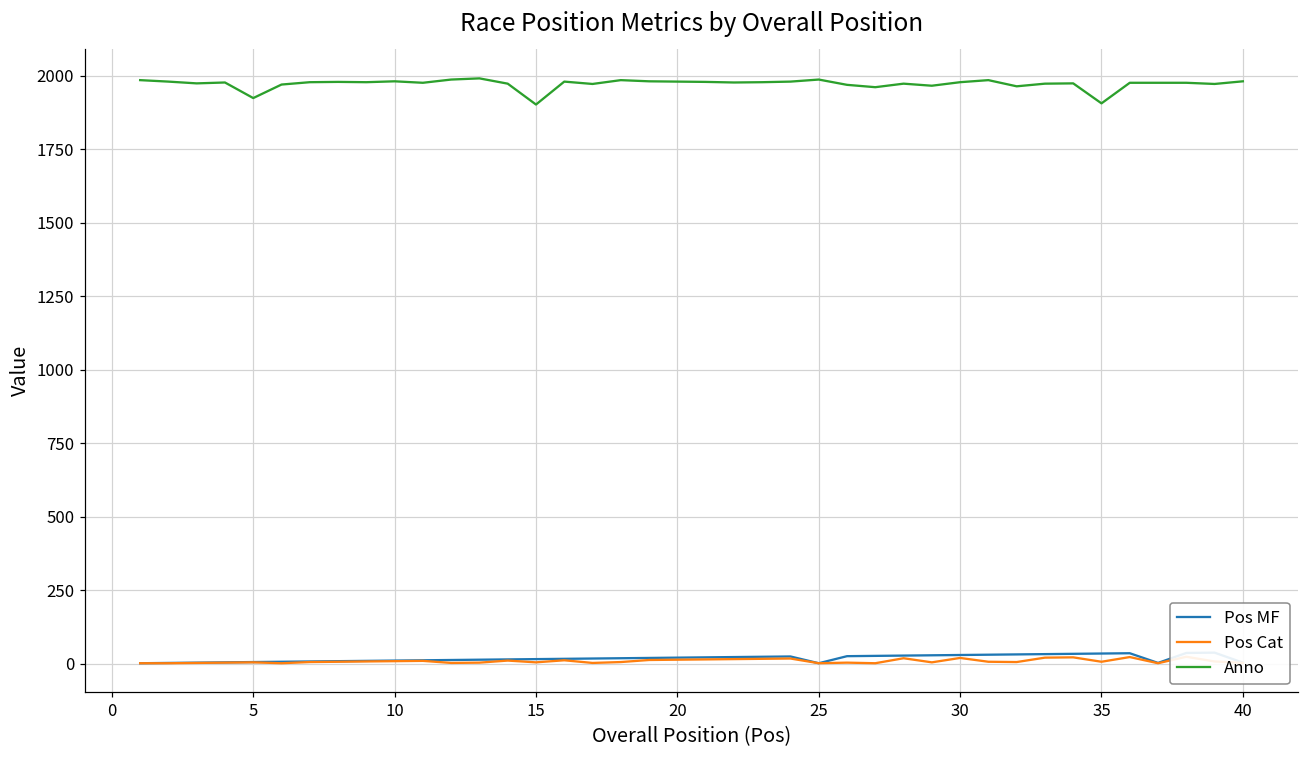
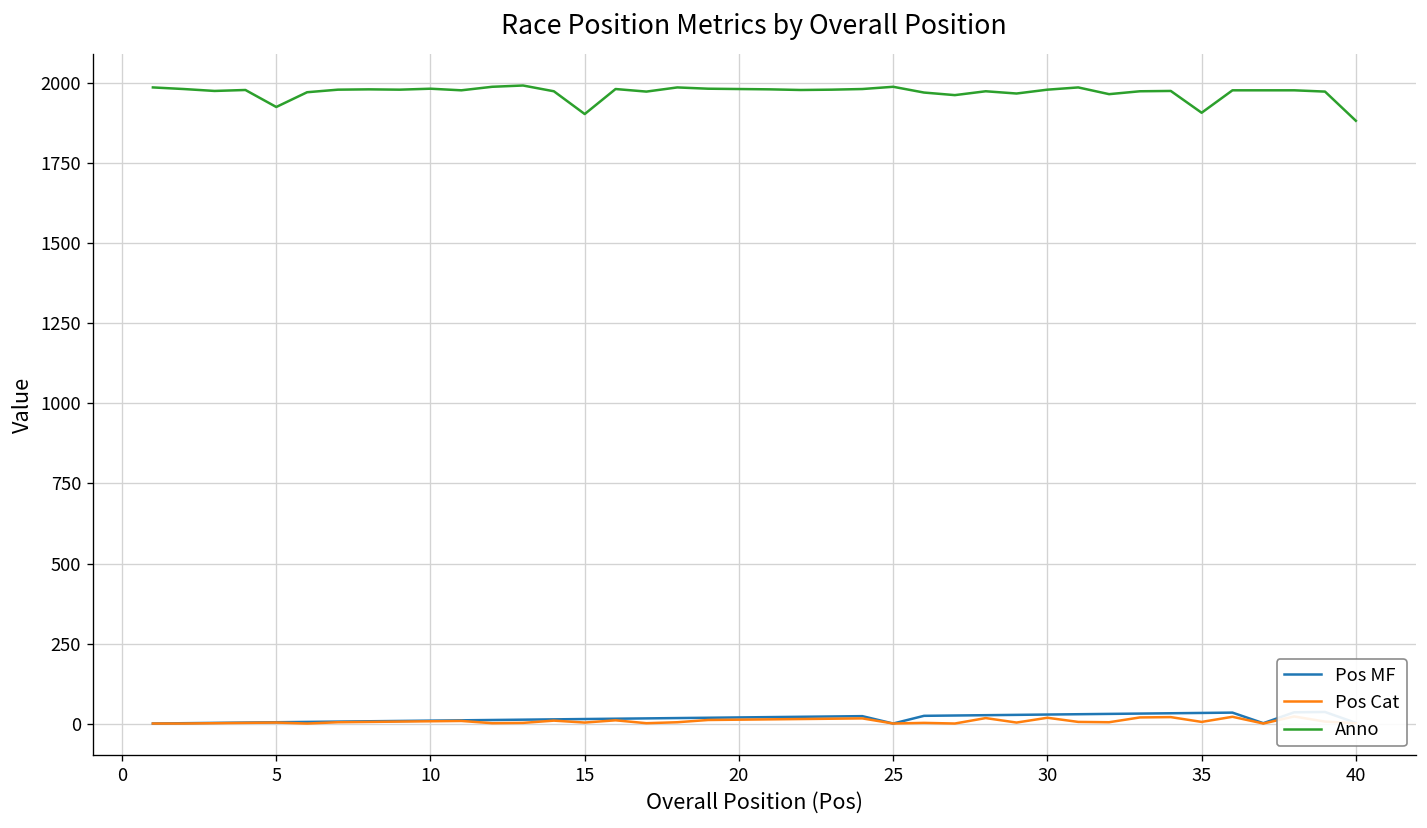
  {
    "Pos MF": {
      "15": 20,
      "30": 30,
      "35": 30
    },
    "Pos Cat": {
      "15": 0,
      "30": 20,
      "35": 10
    },
    "Anno": {
      "5": 1920,
      "10": 1980,
      "15": 1900,
      "20": 1980,
      "25": 1990,
      "30": 1980,
      "35": 1910,
-     "40": 1980
+     "40": 1880
    }
  }
